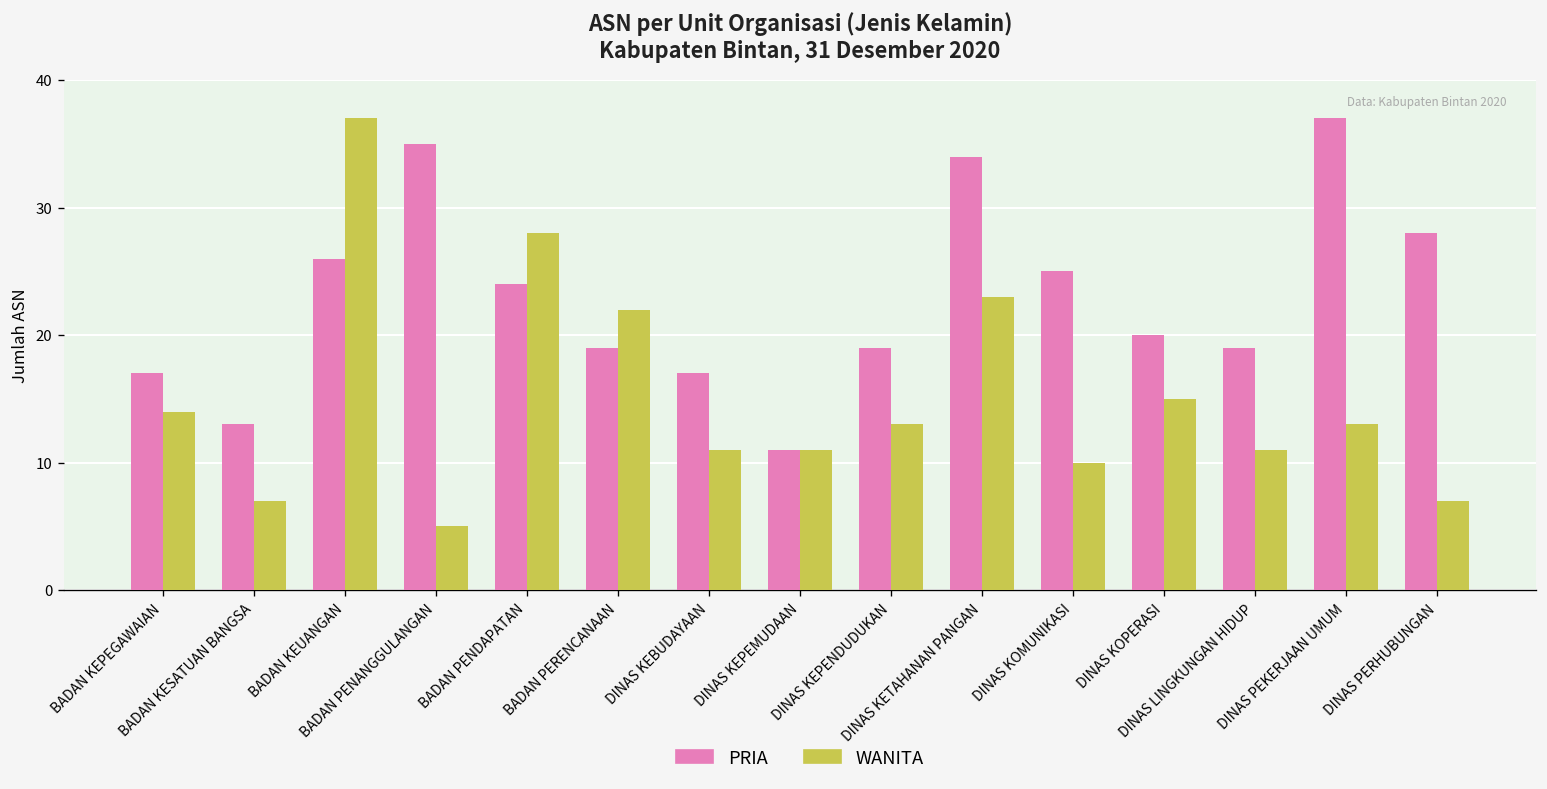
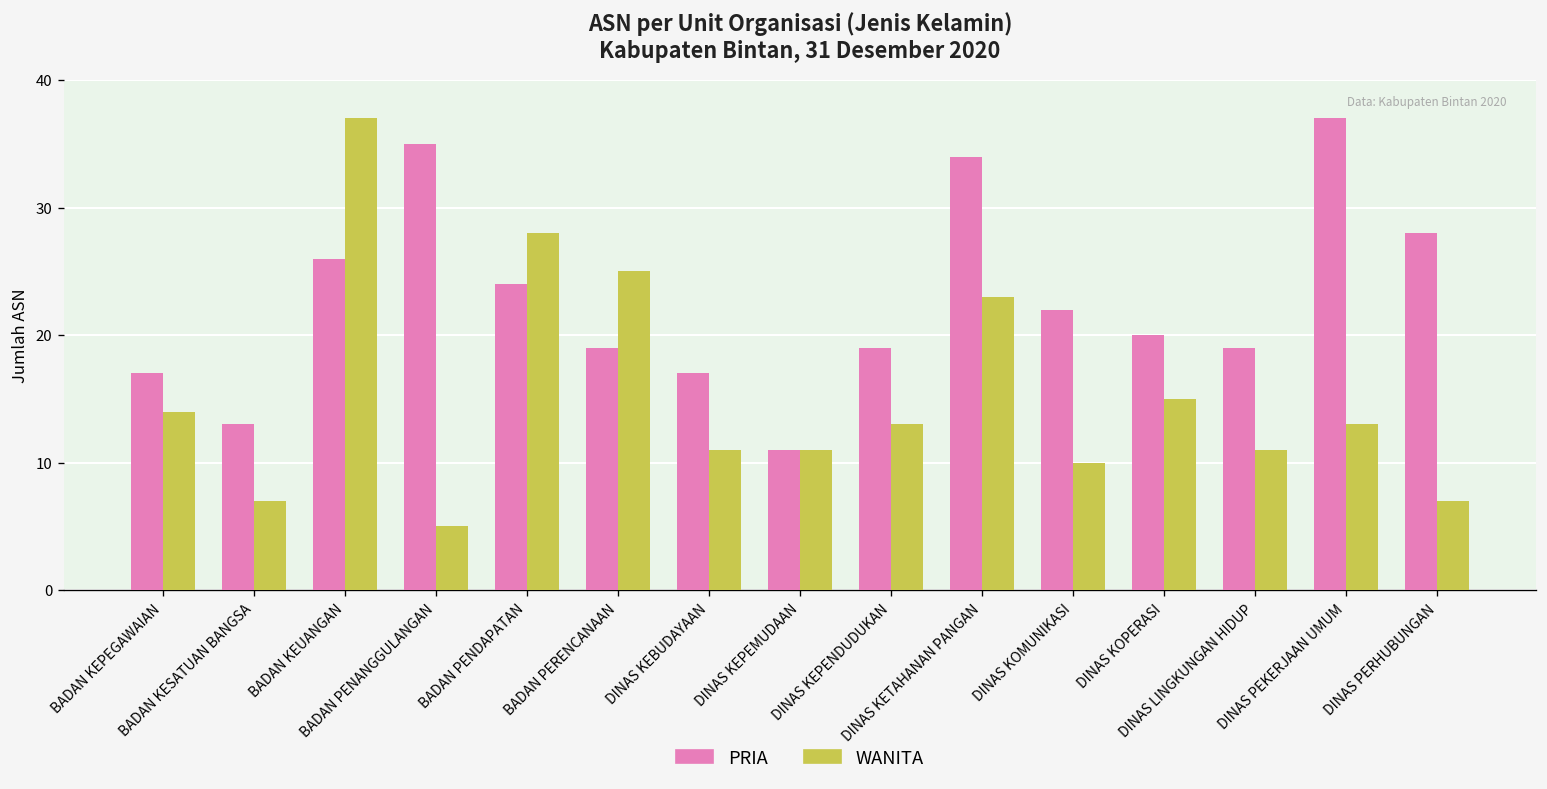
  {
    "PRIA": {
      "BADAN KEPEGAWAIAN": 17,
      "BADAN KESATUAN BANGSA": 13,
      "BADAN KEUANGAN": 26,
      "BADAN PENANGGULANGAN": 35,
      "BADAN PENDAPATAN": 24,
      "BADAN PERENCANAAN": 19,
      "DINAS KEBUDAYAAN": 17,
      "DINAS KEPEMUDAAN": 11,
      "DINAS KEPENDUDUKAN": 19,
      "DINAS KETAHANAN PANGAN": 34,
-     "DINAS KOMUNIKASI": 25,
+     "DINAS KOMUNIKASI": 22,
      "DINAS KOPERASI": 20,
      "DINAS LINGKUNGAN HIDUP": 19,
      "DINAS PERHUBUNGAN": 28
    },
    "WANITA": {
      "BADAN KEPEGAWAIAN": 14,
      "BADAN KESATUAN BANGSA": 7,
      "BADAN KEUANGAN": 37,
      "BADAN PENANGGULANGAN": 5,
      "BADAN PENDAPATAN": 28,
-     "BADAN PERENCANAAN": 22,
+     "BADAN PERENCANAAN": 25,
      "DINAS KEBUDAYAAN": 11,
      "DINAS KEPEMUDAAN": 11,
      "DINAS KEPENDUDUKAN": 13,
      "DINAS KETAHANAN PANGAN": 23,
      "DINAS KOMUNIKASI": 10,
      "DINAS KOPERASI": 15,
      "DINAS LINGKUNGAN HIDUP": 11,
      "DINAS PEKERJAAN UMUM": 13,
      "DINAS PERHUBUNGAN": 7
    }
  }
